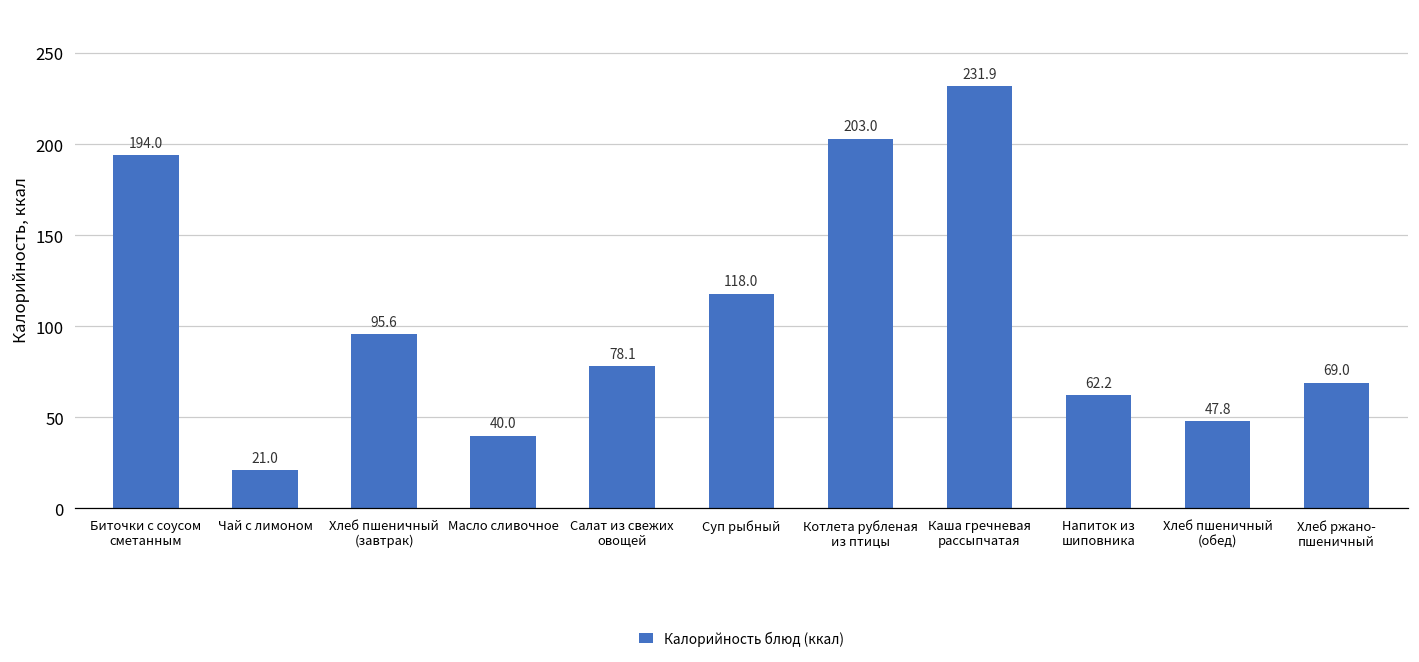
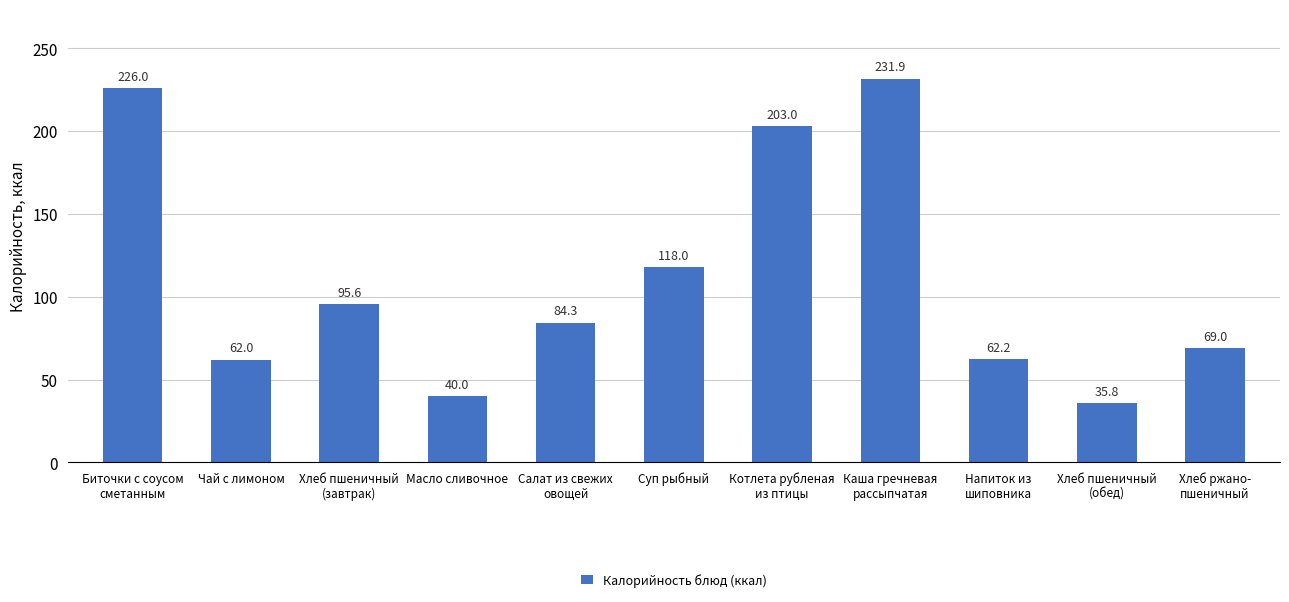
  {
-   "Биточки с соусом сметанным": 194.0,
-   "Чай с лимоном": 21.0,
+   "Биточки с соусом сметанным": 226.0,
+   "Чай с лимоном": 62.0,
    "Хлеб пшеничный (завтрак)": 95.6,
    "Масло сливочное": 40.0,
-   "Салат из свежих овощей": 78.1,
+   "Салат из свежих овощей": 84.3,
    "Суп рыбный": 118.0,
    "Котлета рубленая из птицы": 203.0,
    "Каша гречневая рассыпчатая": 231.9,
    "Напиток из шиповника": 62.2,
-   "Хлеб пшеничный (обед)": 47.8,
+   "Хлеб пшеничный (обед)": 35.8,
    "Хлеб ржано- пшеничный": 69.0
  }
